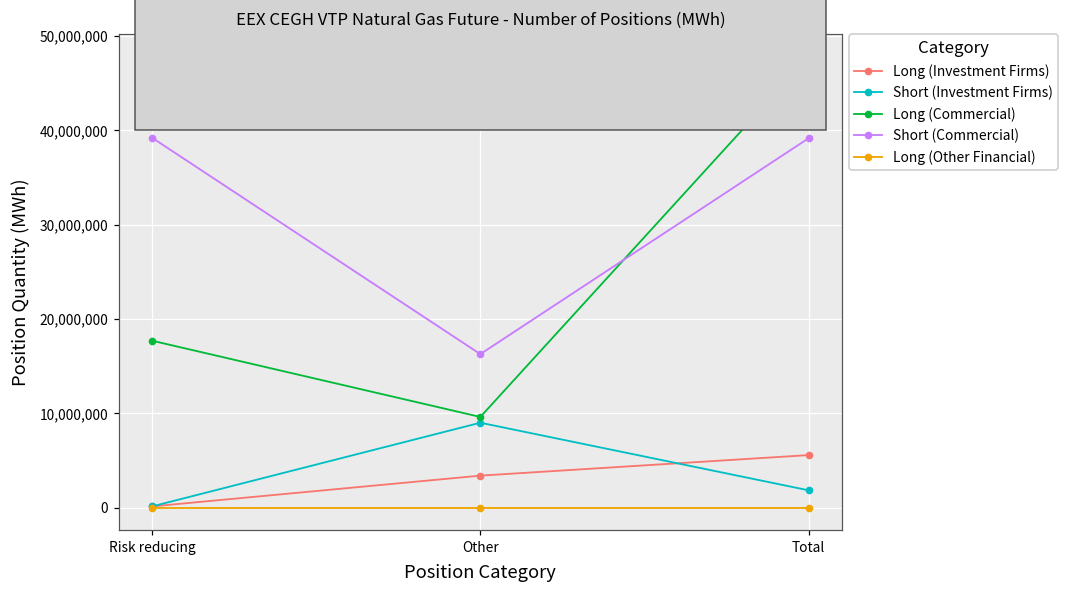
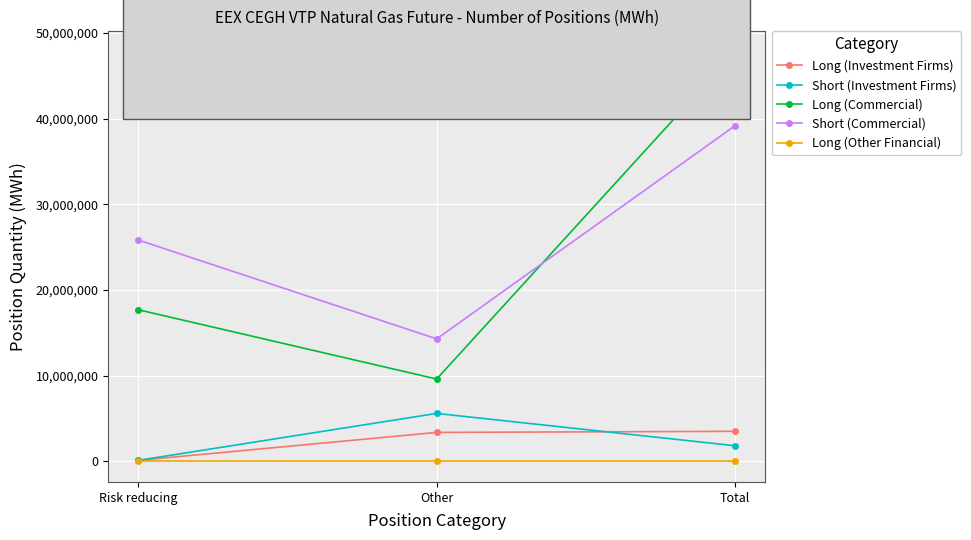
  {
    "Long (Investment Firms)": {
      "Other": "3,000,000",
-     "Total": "6,000,000"
+     "Total": "4,000,000"
    },
    "Short (Investment Firms)": {
-     "Other": "9,000,000",
+     "Other": "6,000,000",
      "Total": "2,000,000"
    },
    "Long (Commercial)": {
      "Risk reducing": "18,000,000",
      "Other": "10,000,000",
      "Total": "48,000,000"
    },
    "Short (Commercial)": {
-     "Risk reducing": "39,000,000",
-     "Other": "16,000,000",
+     "Risk reducing": "26,000,000",
+     "Other": "14,000,000",
      "Total": "39,000,000"
    },
    "Long (Other Financial)": {
      "Other": "0",
      "Total": "0"
    }
  }
